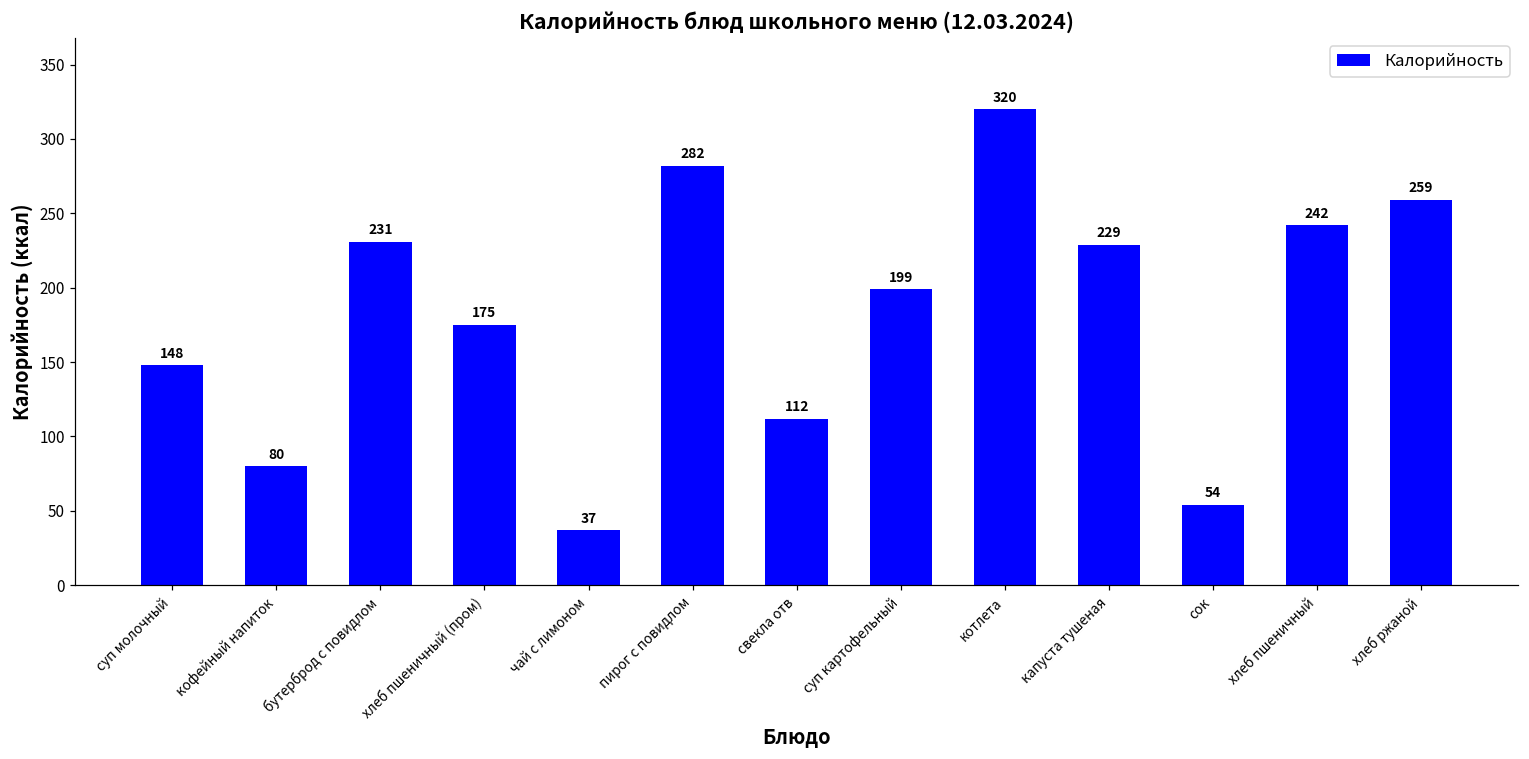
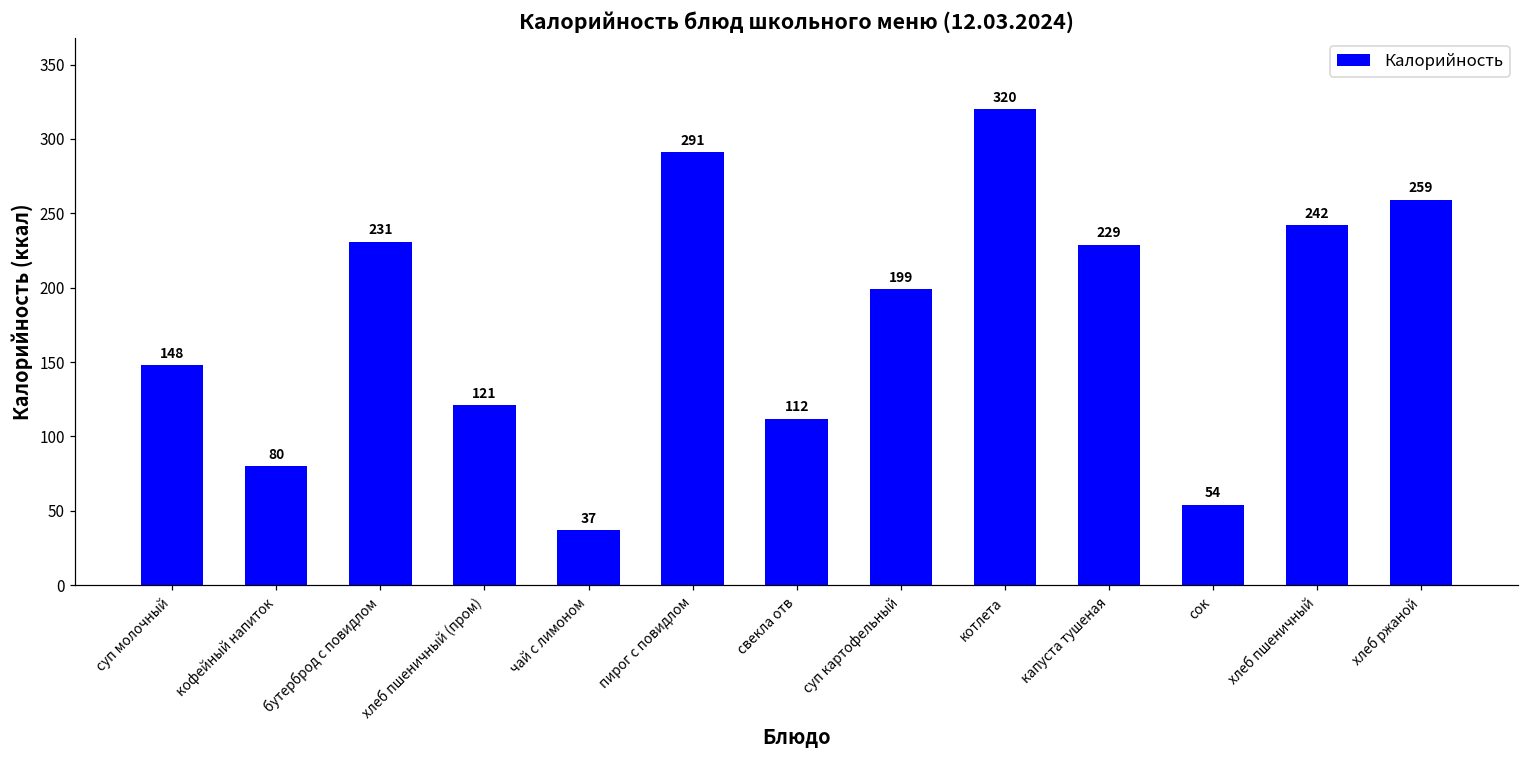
  {
    "суп молочный": 148,
    "кофейный напиток": 80,
    "бутерброд с повидлом": 231,
-   "хлеб пшеничный (пром)": 175,
+   "хлеб пшеничный (пром)": 121,
    "чай с лимоном": 37,
-   "пирог с повидлом": 282,
+   "пирог с повидлом": 291,
    "свекла отв": 112,
    "суп картофельный": 199,
    "котлета": 320,
    "капуста тушеная": 229,
    "сок": 54,
    "хлеб пшеничный": 242,
    "хлеб ржаной": 259
  }
